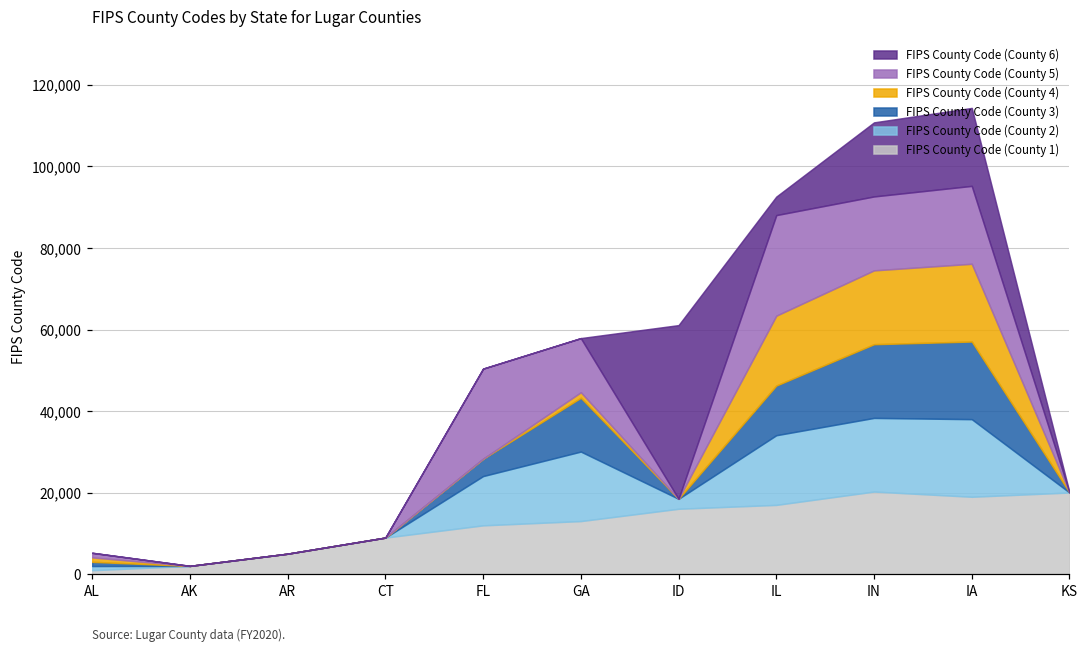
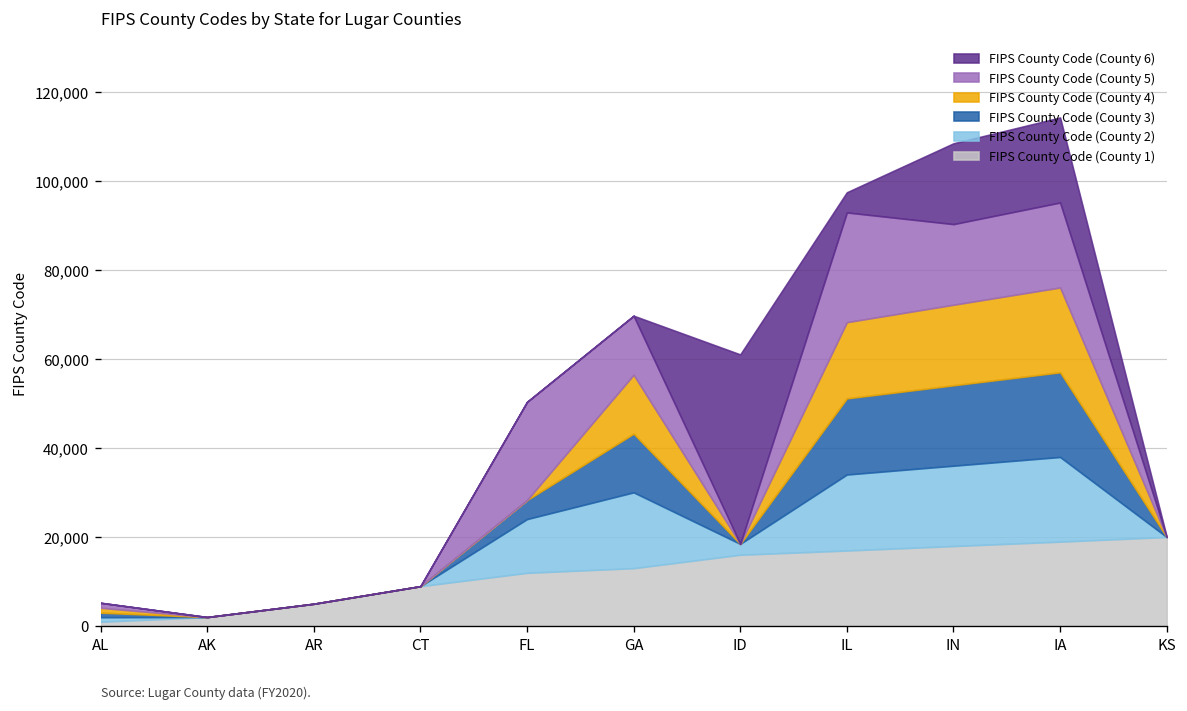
  {
    "FIPS County Code (County 1)": {
      "AL": "1,000",
      "FL": "12,000",
      "GA": "13,000",
      "ID": "16,000",
      "IL": "17,000",
-     "IN": "20,000",
+     "IN": "18,000",
      "IA": "19,000"
    },
    "FIPS County Code (County 2)": {
      "AL": "1,000",
      "FL": "12,000",
      "GA": "17,000",
      "IL": "17,000",
      "IN": "18,000",
      "IA": "19,000"
    },
    "FIPS County Code (County 3)": {
      "AL": "1,000",
      "GA": "13,000",
-     "IL": "12,000",
+     "IL": "17,000",
      "IN": "18,000",
      "IA": "19,000"
    },
    "FIPS County Code (County 4)": {
      "AL": "1,000",
-     "GA": "1,000",
+     "GA": "13,000",
      "IL": "17,000",
      "IN": "18,000",
      "IA": "19,000"
    },
    "FIPS County Code (County 5)": {
      "IL": "25,000",
      "IN": "18,000",
      "IA": "19,000"
    },
    "FIPS County Code (County 6)": {
      "ID": "43,000",
      "IL": "5,000",
      "IN": "18,000",
      "IA": "19,000"
    }
  }
